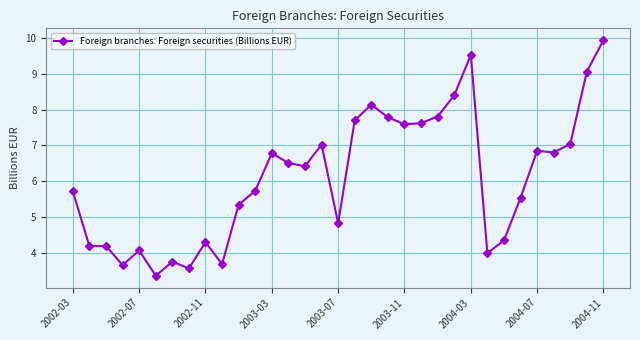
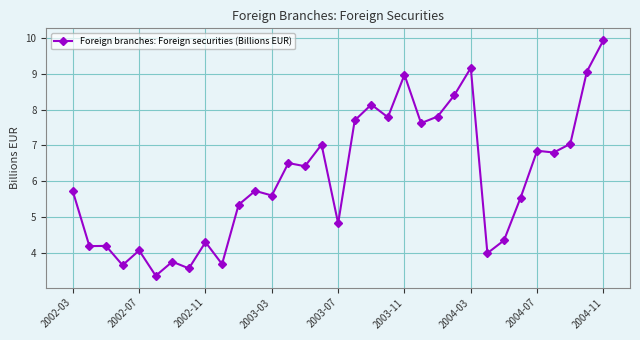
  {
    "2002-03": 5.7,
    "2002-07": 4.1,
    "2002-11": 4.3,
-   "2003-03": 6.8,
+   "2003-03": 5.6,
    "2003-07": 4.8,
-   "2003-11": 7.6,
-   "2004-03": 9.5,
+   "2003-11": 9.0,
+   "2004-03": 9.2,
    "2004-07": 6.9,
    "2004-11": 9.9
  }
